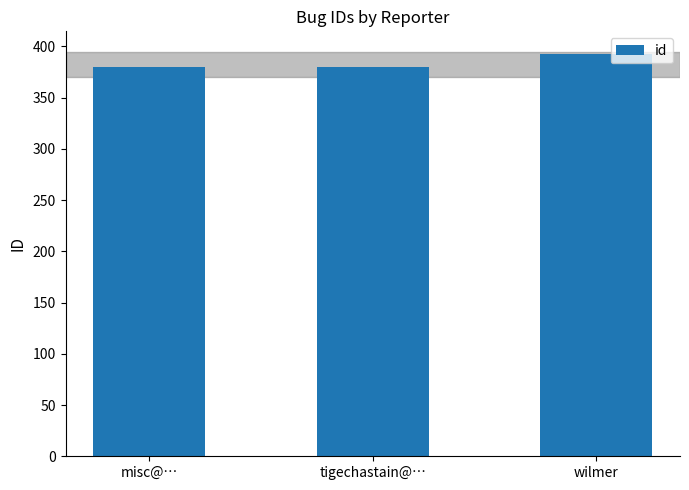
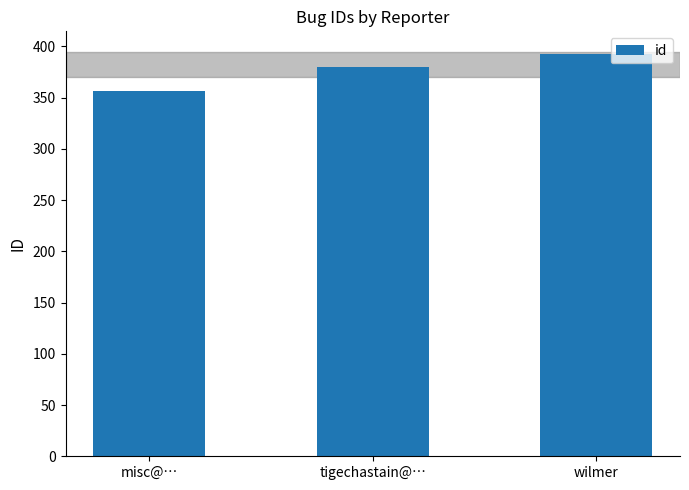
  {
-   "misc@…": 380,
+   "misc@…": 357,
    "tigechastain@…": 380,
    "wilmer": 393
  }
